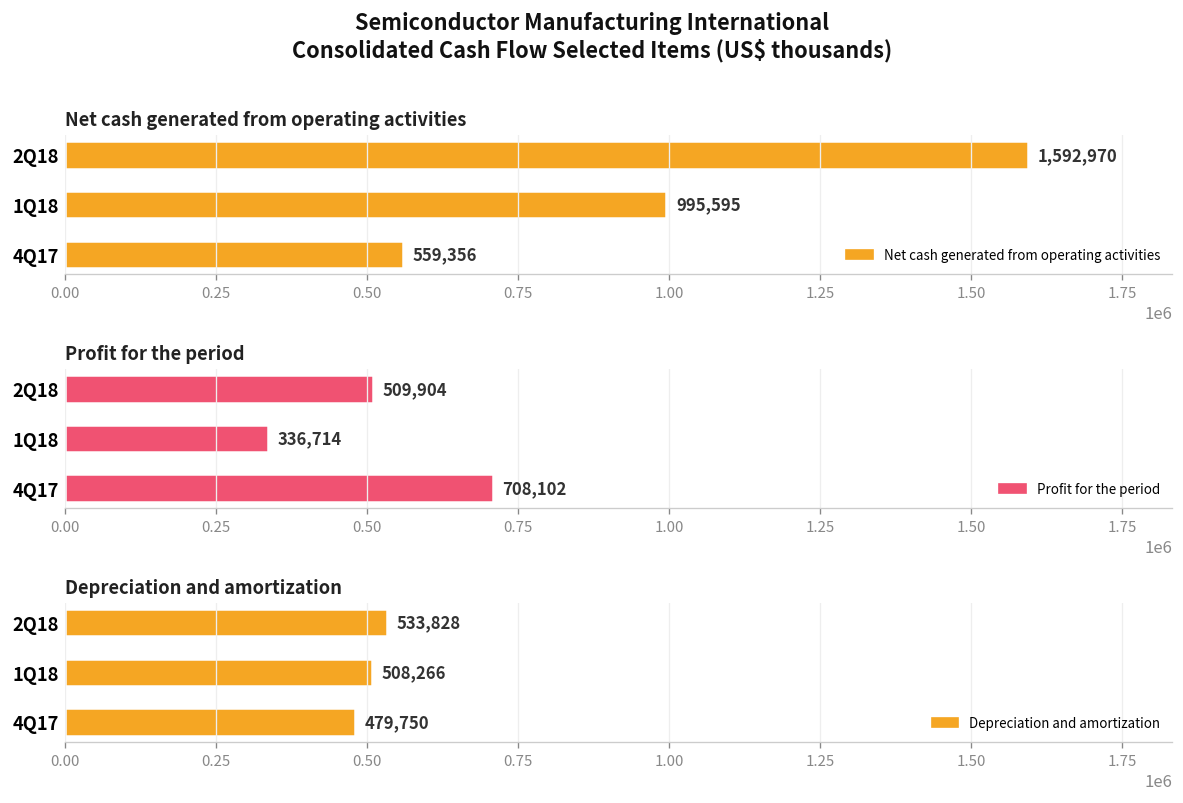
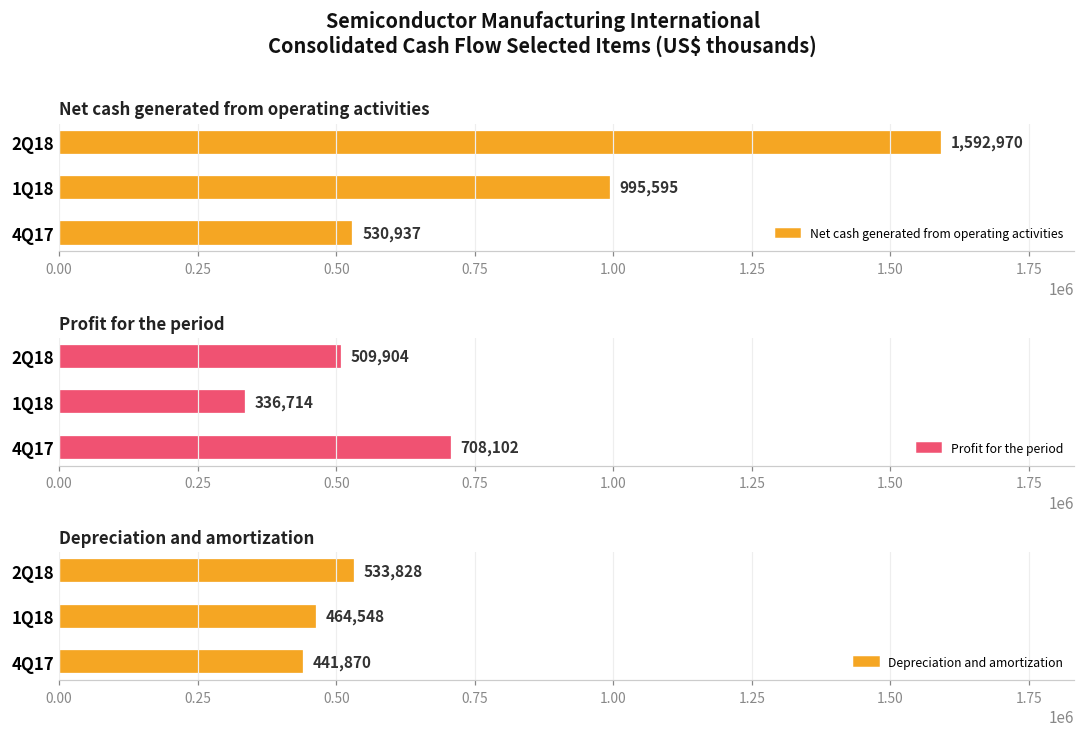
  {
    "Net cash generated from operating activities": {
      "2Q18": "1,592,970",
      "1Q18": "995,595",
-     "4Q17": "559,356"
+     "4Q17": "530,937"
    },
    "Profit for the period": {
      "2Q18": "509,904",
      "1Q18": "336,714",
      "4Q17": "708,102"
    },
    "Depreciation and amortization": {
      "2Q18": "533,828",
-     "1Q18": "508,266",
-     "4Q17": "479,750"
+     "1Q18": "464,548",
+     "4Q17": "441,870"
    }
  }
